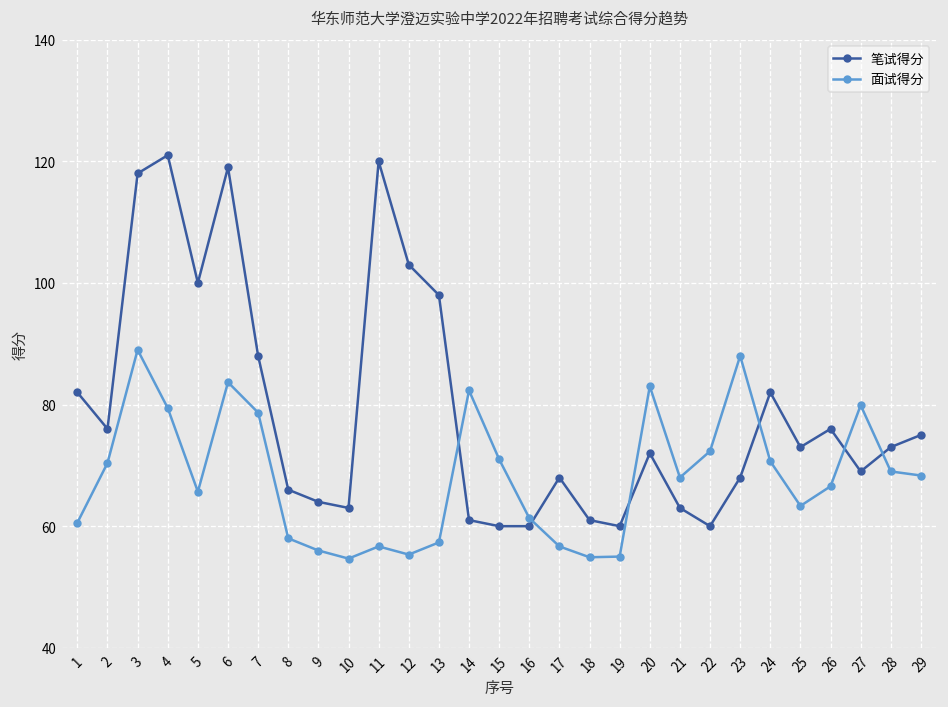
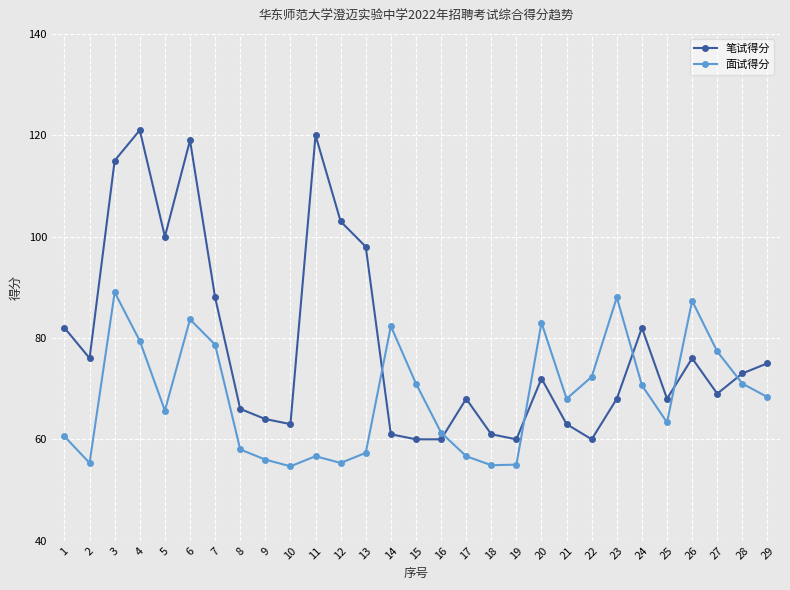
  {
    "笔试得分": {
      "1": 82,
      "2": 76,
-     "3": 118,
+     "3": 115,
      "4": 121,
      "5": 100,
      "6": 119,
      "7": 88,
      "8": 66,
      "9": 64,
      "10": 63,
      "11": 120,
      "12": 103,
      "13": 98,
      "14": 61,
      "15": 60,
      "16": 60,
      "17": 68,
      "18": 61,
      "19": 60,
      "20": 72,
      "21": 63,
      "22": 60,
      "23": 68,
      "24": 82,
-     "25": 73,
+     "25": 68,
      "26": 76,
      "27": 69,
      "28": 73,
      "29": 75
    },
    "面试得分": {
      "1": 61,
-     "2": 70,
+     "2": 55,
      "3": 89,
      "4": 79,
      "5": 66,
      "6": 84,
      "7": 79,
      "8": 58,
      "9": 56,
      "10": 55,
      "11": 57,
      "12": 55,
      "13": 57,
      "14": 82,
      "15": 71,
      "16": 61,
      "17": 57,
      "18": 55,
      "19": 55,
      "20": 83,
      "21": 68,
      "22": 72,
      "23": 88,
      "24": 71,
      "25": 63,
-     "26": 67,
-     "27": 80,
-     "28": 69,
+     "26": 87,
+     "27": 77,
+     "28": 71,
      "29": 68
    }
  }
